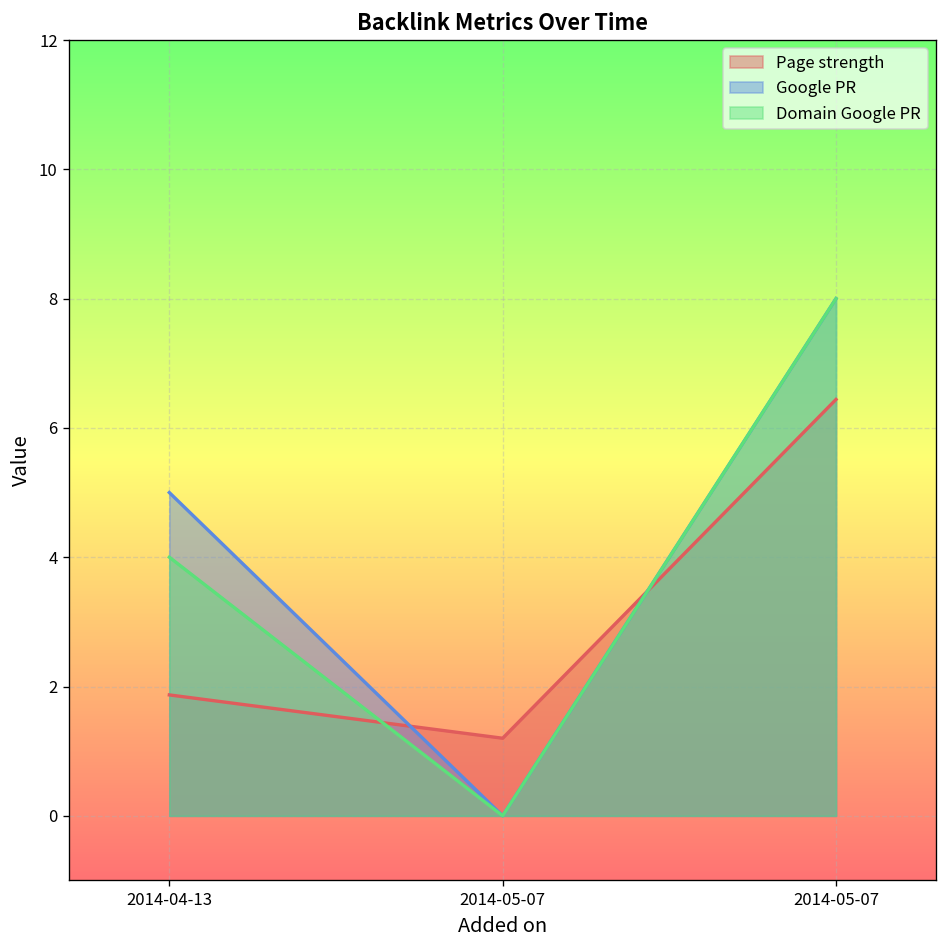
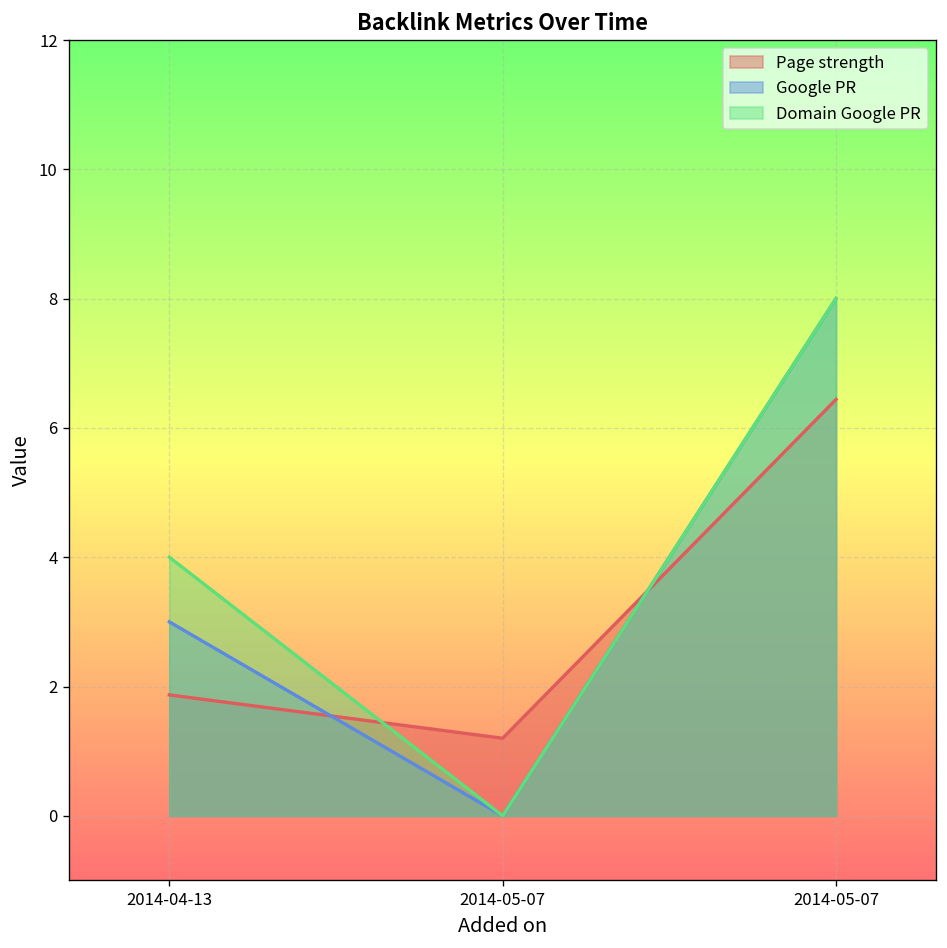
  {
    "Page strength": {
      "2014-04-13": 1.9
    },
    "Google PR": {
-     "2014-04-13": 5
+     "2014-04-13": 3
    },
    "Domain Google PR": {
      "2014-04-13": 4
    }
  }
